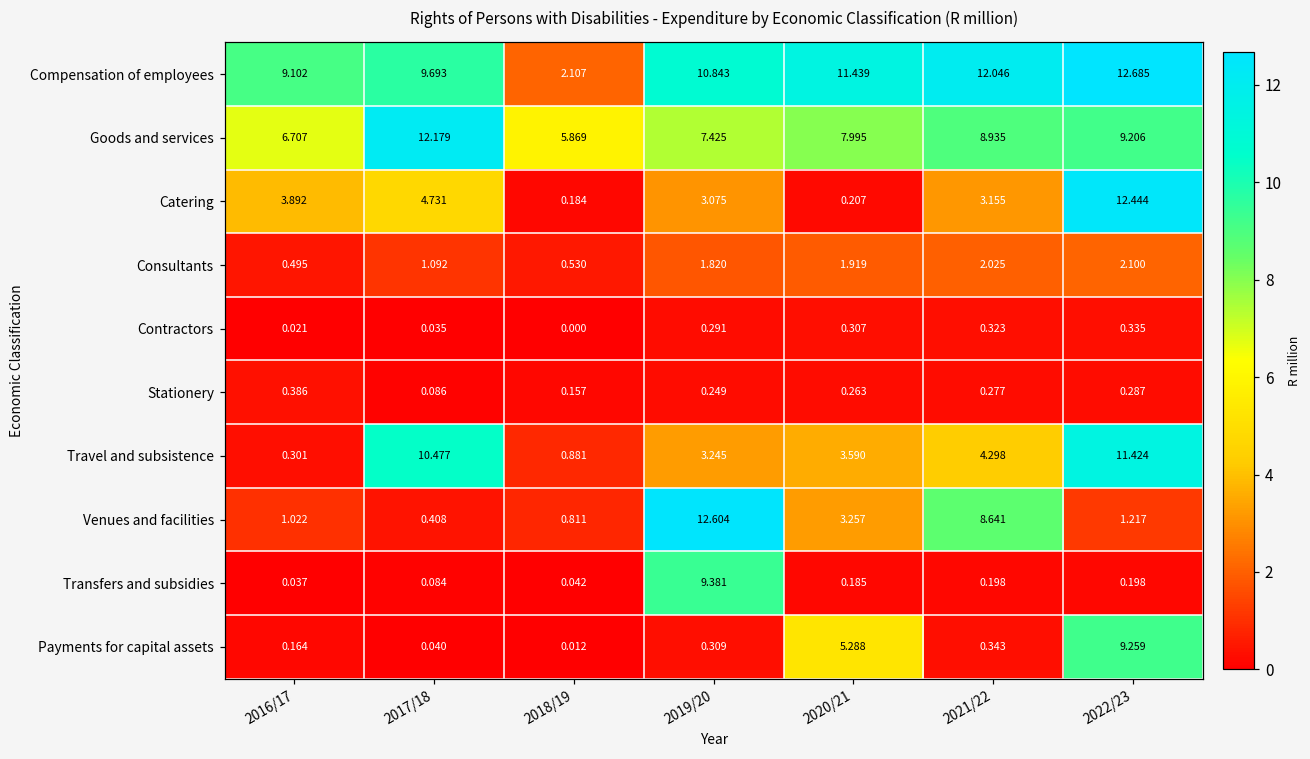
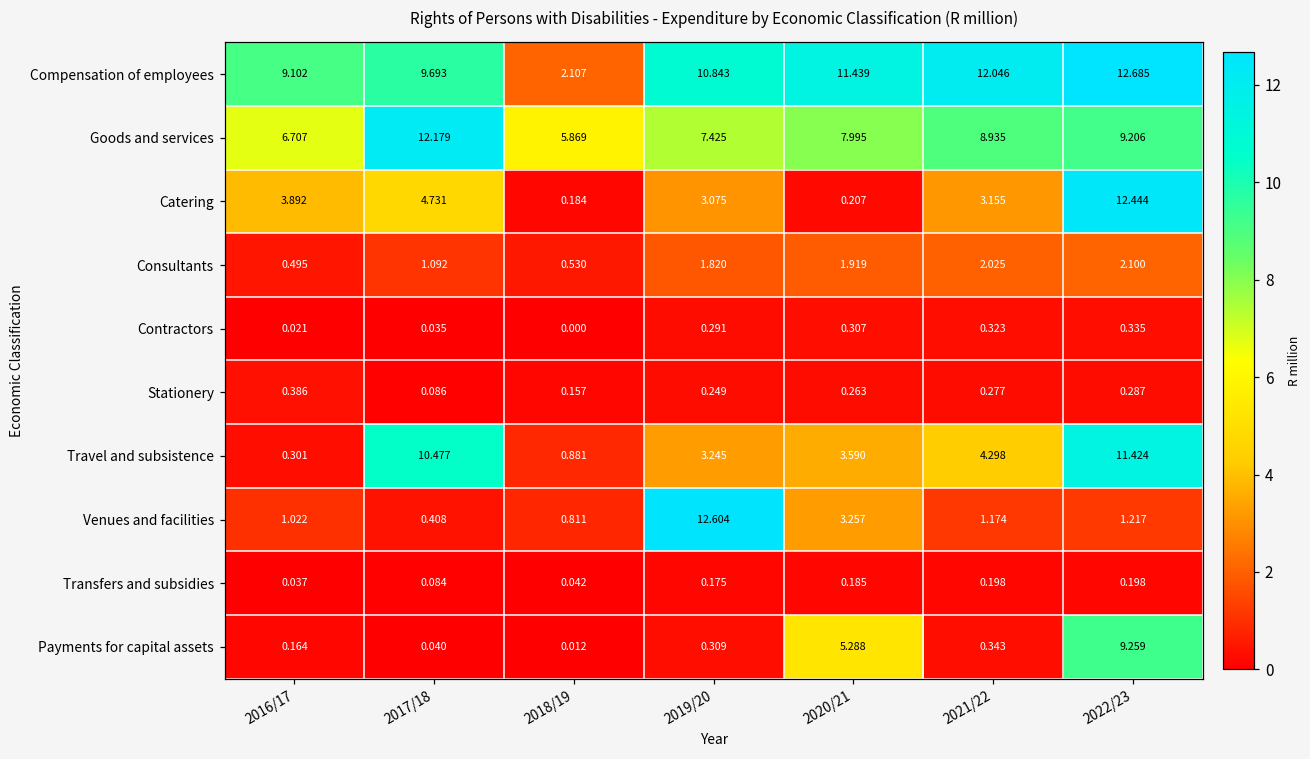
  {
    "Compensation of employees": {
      "2016/17": 9.102,
      "2017/18": 9.693,
      "2018/19": 2.107,
      "2019/20": 10.843,
      "2020/21": 11.439,
      "2021/22": 12.046,
      "2022/23": 12.685
    },
    "Goods and services": {
      "2016/17": 6.707,
      "2017/18": 12.179,
      "2018/19": 5.869,
      "2019/20": 7.425,
      "2020/21": 7.995,
      "2021/22": 8.935,
      "2022/23": 9.206
    },
    "Catering": {
      "2016/17": 3.892,
      "2017/18": 4.731,
      "2018/19": 0.184,
      "2019/20": 3.075,
      "2020/21": 0.207,
      "2021/22": 3.155,
      "2022/23": 12.444
    },
    "Consultants": {
      "2016/17": 0.495,
      "2017/18": 1.092,
      "2018/19": 0.530,
      "2019/20": 1.820,
      "2020/21": 1.919,
      "2021/22": 2.025,
      "2022/23": 2.100
    },
    "Contractors": {
      "2016/17": 0.021,
      "2017/18": 0.035,
      "2018/19": 0.000,
      "2019/20": 0.291,
      "2020/21": 0.307,
      "2021/22": 0.323,
      "2022/23": 0.335
    },
    "Stationery": {
      "2016/17": 0.386,
      "2017/18": 0.086,
      "2018/19": 0.157,
      "2019/20": 0.249,
      "2020/21": 0.263,
      "2021/22": 0.277,
      "2022/23": 0.287
    },
    "Travel and subsistence": {
      "2016/17": 0.301,
      "2017/18": 10.477,
      "2018/19": 0.881,
      "2019/20": 3.245,
      "2020/21": 3.590,
      "2021/22": 4.298,
      "2022/23": 11.424
    },
    "Venues and facilities": {
      "2016/17": 1.022,
      "2017/18": 0.408,
      "2018/19": 0.811,
      "2019/20": 12.604,
      "2020/21": 3.257,
-     "2021/22": 8.641,
+     "2021/22": 1.174,
      "2022/23": 1.217
    },
    "Transfers and subsidies": {
      "2016/17": 0.037,
      "2017/18": 0.084,
      "2018/19": 0.042,
-     "2019/20": 9.381,
+     "2019/20": 0.175,
      "2020/21": 0.185,
      "2021/22": 0.198,
      "2022/23": 0.198
    },
    "Payments for capital assets": {
      "2016/17": 0.164,
      "2017/18": 0.040,
      "2018/19": 0.012,
      "2019/20": 0.309,
      "2020/21": 5.288,
      "2021/22": 0.343,
      "2022/23": 9.259
    }
  }
